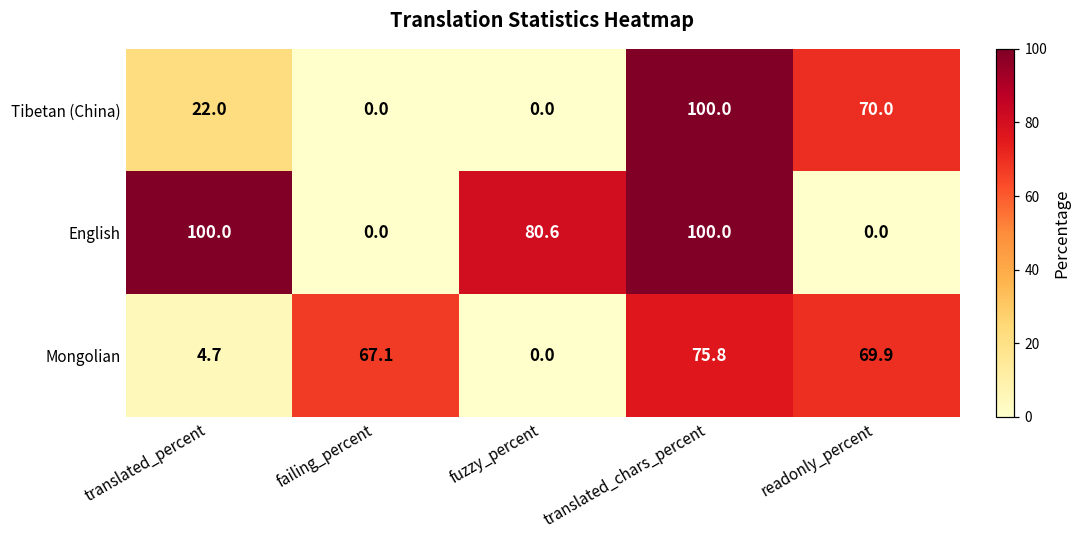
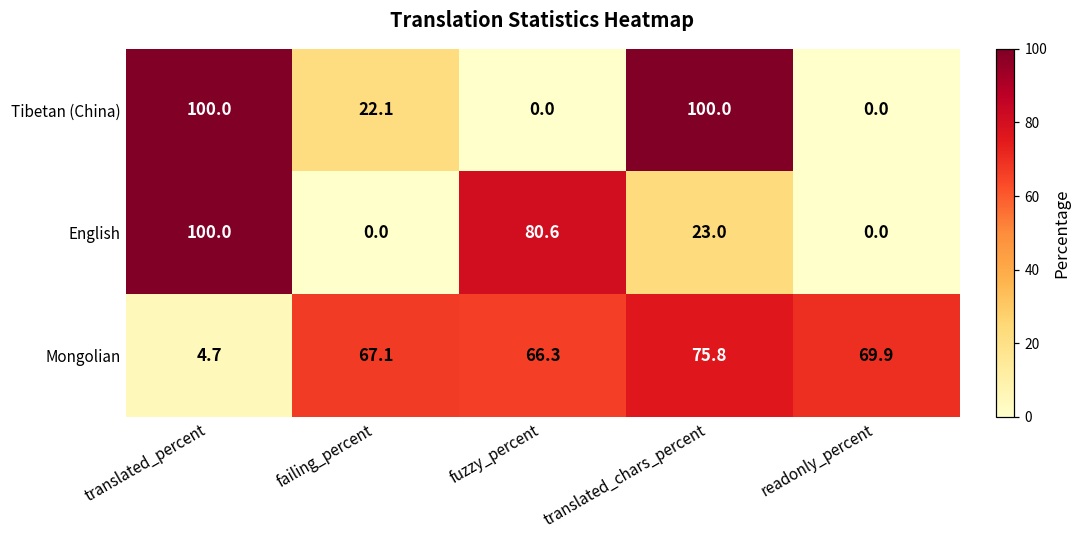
  {
    "Tibetan (China)": {
-     "translated_percent": 22.0,
-     "failing_percent": 0.0,
+     "translated_percent": 100.0,
+     "failing_percent": 22.1,
      "fuzzy_percent": 0.0,
      "translated_chars_percent": 100.0,
-     "readonly_percent": 70.0
+     "readonly_percent": 0.0
    },
    "English": {
      "translated_percent": 100.0,
      "failing_percent": 0.0,
      "fuzzy_percent": 80.6,
-     "translated_chars_percent": 100.0,
+     "translated_chars_percent": 23.0,
      "readonly_percent": 0.0
    },
    "Mongolian": {
      "translated_percent": 4.7,
      "failing_percent": 67.1,
-     "fuzzy_percent": 0.0,
+     "fuzzy_percent": 66.3,
      "translated_chars_percent": 75.8,
      "readonly_percent": 69.9
    }
  }
